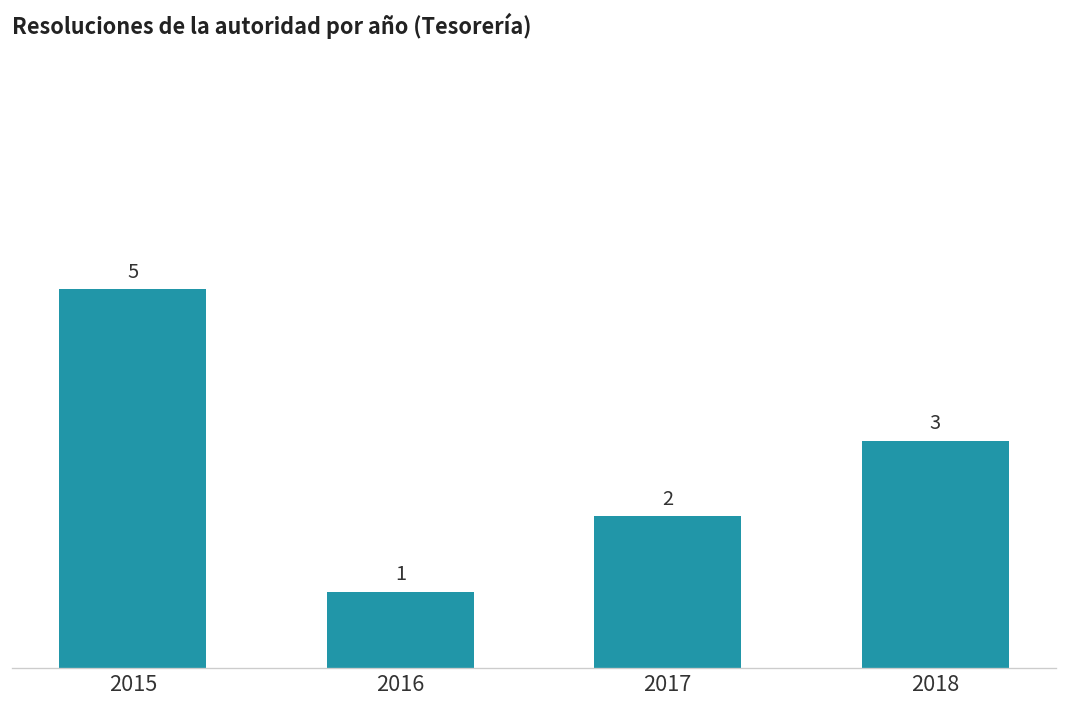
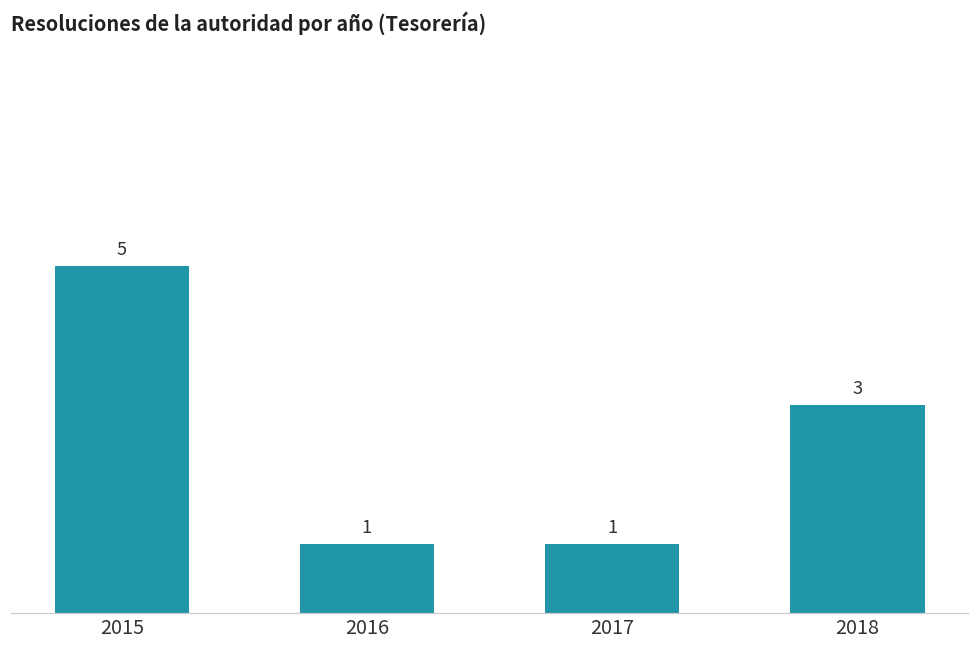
  {
    "2015": 5,
    "2016": 1,
-   "2017": 2,
+   "2017": 1,
    "2018": 3
  }
